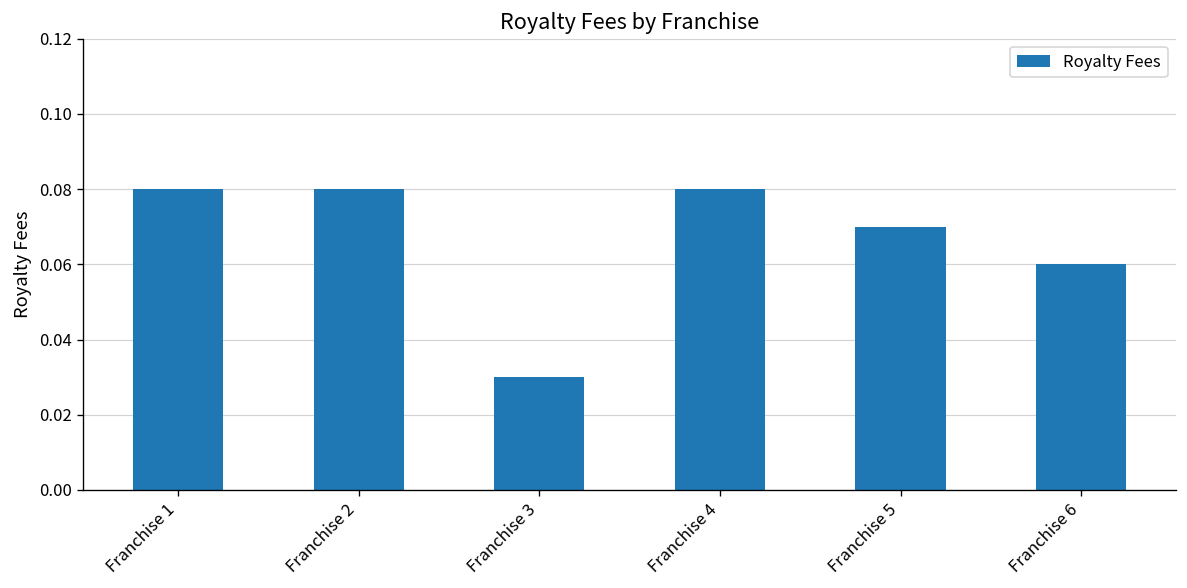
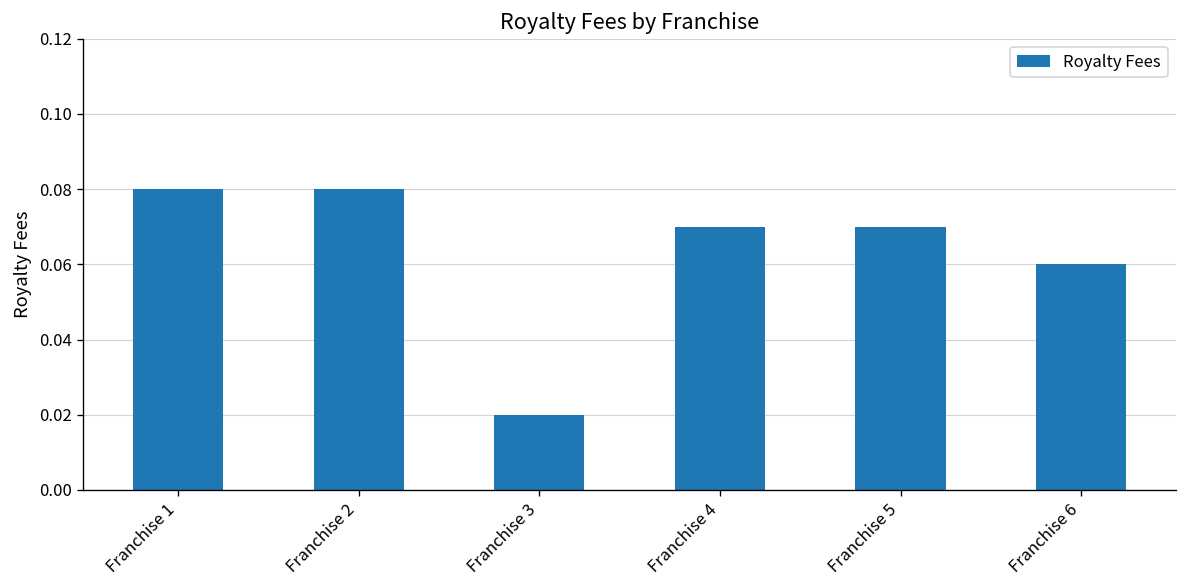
  {
    "Franchise 1": 0.08,
    "Franchise 2": 0.08,
-   "Franchise 3": 0.03,
-   "Franchise 4": 0.08,
+   "Franchise 3": 0.02,
+   "Franchise 4": 0.07,
    "Franchise 5": 0.07,
    "Franchise 6": 0.06
  }
